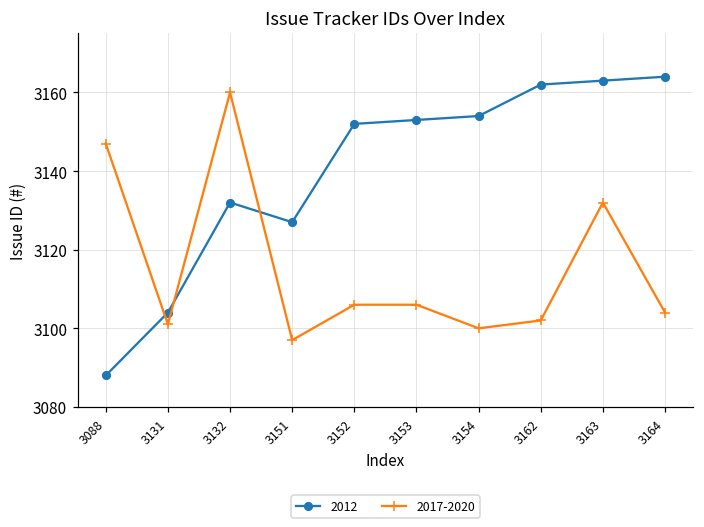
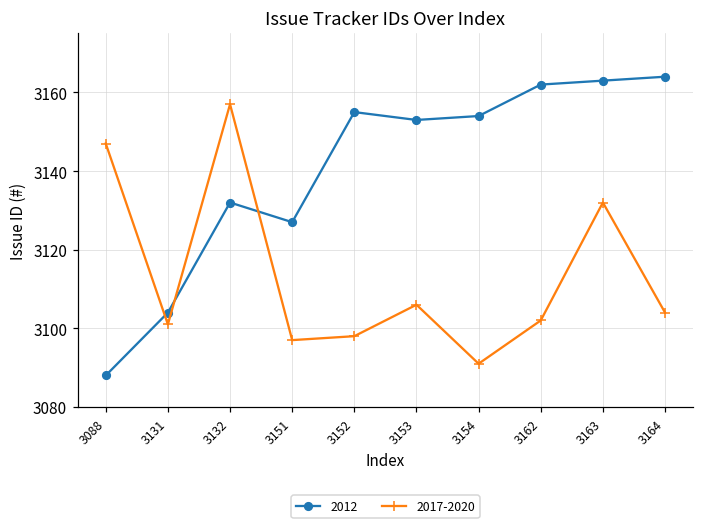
  {
    "2012": {
      "3088": 3088,
      "3131": 3104,
      "3132": 3132,
      "3151": 3127,
-     "3152": 3152,
+     "3152": 3155,
      "3153": 3153,
      "3154": 3154,
      "3162": 3162,
      "3163": 3163,
      "3164": 3164
    },
    "2017-2020": {
      "3088": 3147,
      "3131": 3101,
-     "3132": 3160,
+     "3132": 3157,
      "3151": 3097,
-     "3152": 3106,
+     "3152": 3098,
      "3153": 3106,
-     "3154": 3100,
+     "3154": 3091,
      "3162": 3102,
      "3163": 3132,
      "3164": 3104
    }
  }
